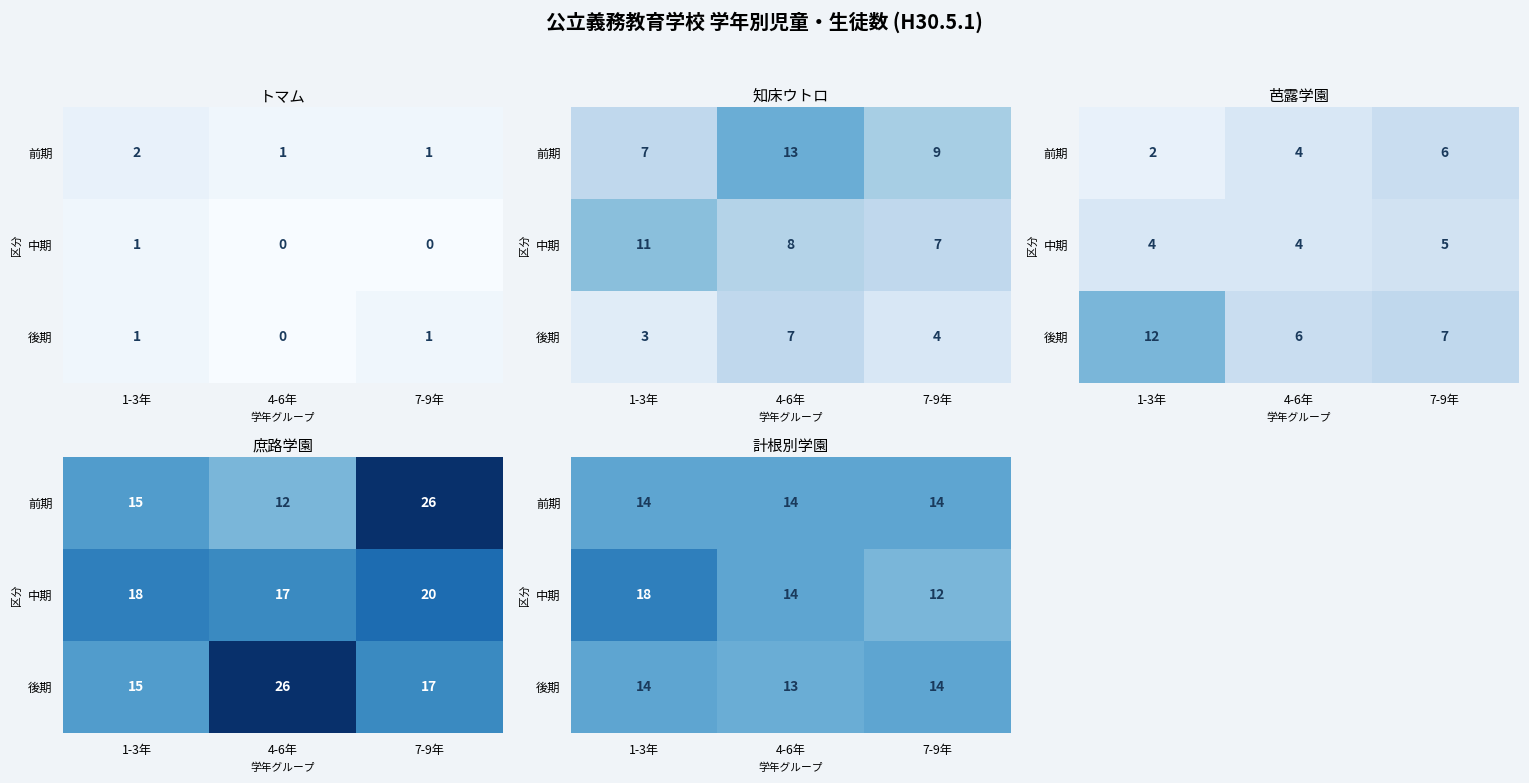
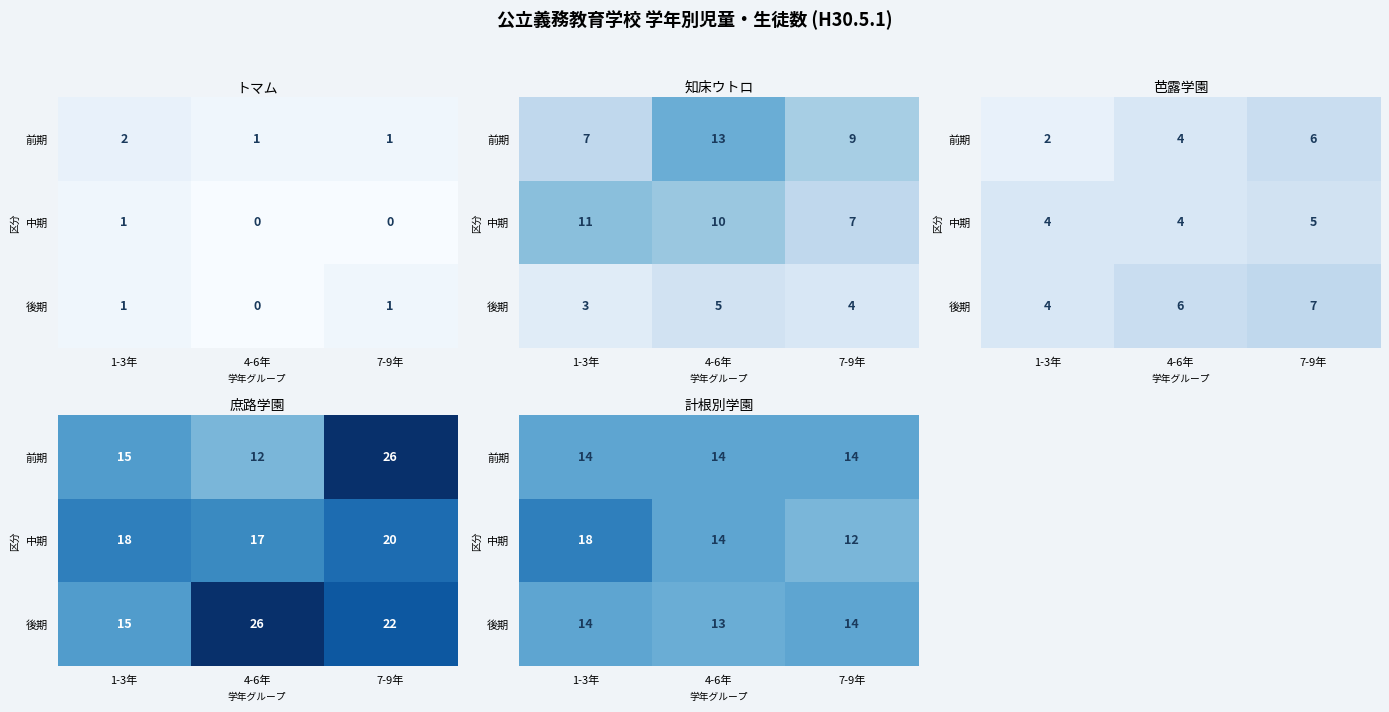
  {
    "トマム": {
      "前期": {
        "1-3年": 2,
        "4-6年": 1,
        "7-9年": 1
      },
      "中期": {
        "1-3年": 1,
        "4-6年": 0,
        "7-9年": 0
      },
      "後期": {
        "1-3年": 1,
        "4-6年": 0,
        "7-9年": 1
      }
    },
    "知床ウトロ": {
      "前期": {
        "1-3年": 7,
        "4-6年": 13,
        "7-9年": 9
      },
      "中期": {
        "1-3年": 11,
-       "4-6年": 8,
+       "4-6年": 10,
        "7-9年": 7
      },
      "後期": {
        "1-3年": 3,
-       "4-6年": 7,
+       "4-6年": 5,
        "7-9年": 4
      }
    },
    "芭露学園": {
      "前期": {
        "1-3年": 2,
        "4-6年": 4,
        "7-9年": 6
      },
      "中期": {
        "1-3年": 4,
        "4-6年": 4,
        "7-9年": 5
      },
      "後期": {
-       "1-3年": 12,
+       "1-3年": 4,
        "4-6年": 6,
        "7-9年": 7
      }
    },
    "庶路学園": {
      "前期": {
        "1-3年": 15,
        "4-6年": 12,
        "7-9年": 26
      },
      "中期": {
        "1-3年": 18,
        "4-6年": 17,
        "7-9年": 20
      },
      "後期": {
        "1-3年": 15,
        "4-6年": 26,
-       "7-9年": 17
+       "7-9年": 22
      }
    },
    "計根別学園": {
      "前期": {
        "1-3年": 14,
        "4-6年": 14,
        "7-9年": 14
      },
      "中期": {
        "1-3年": 18,
        "4-6年": 14,
        "7-9年": 12
      },
      "後期": {
        "1-3年": 14,
        "4-6年": 13,
        "7-9年": 14
      }
    }
  }
